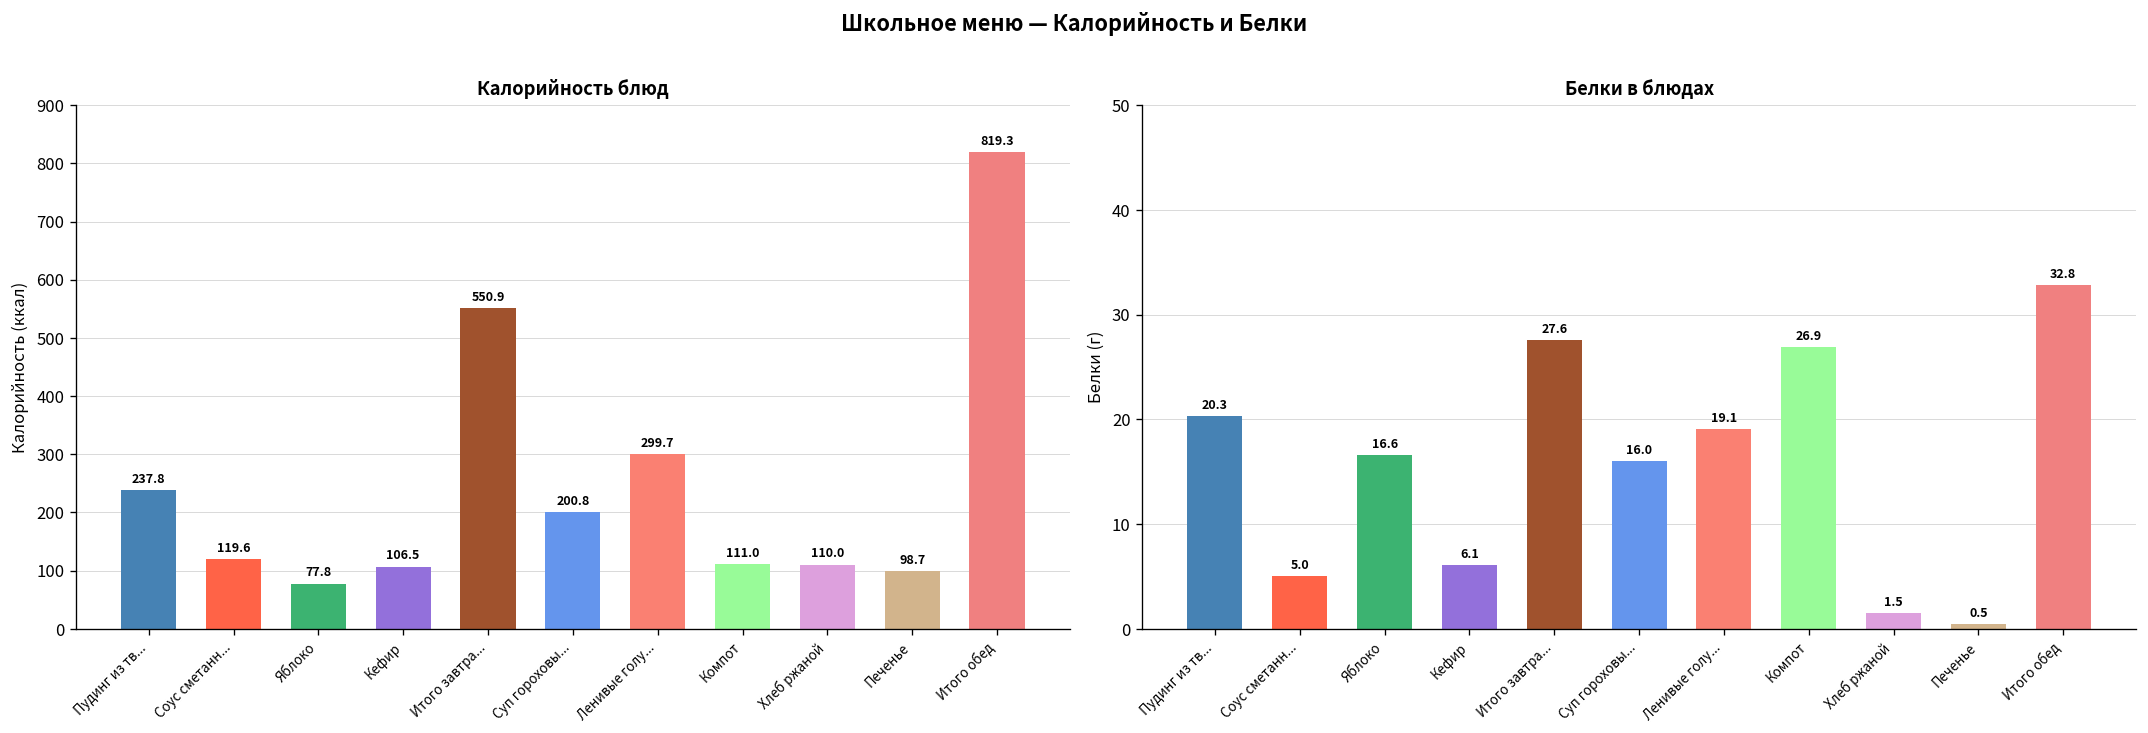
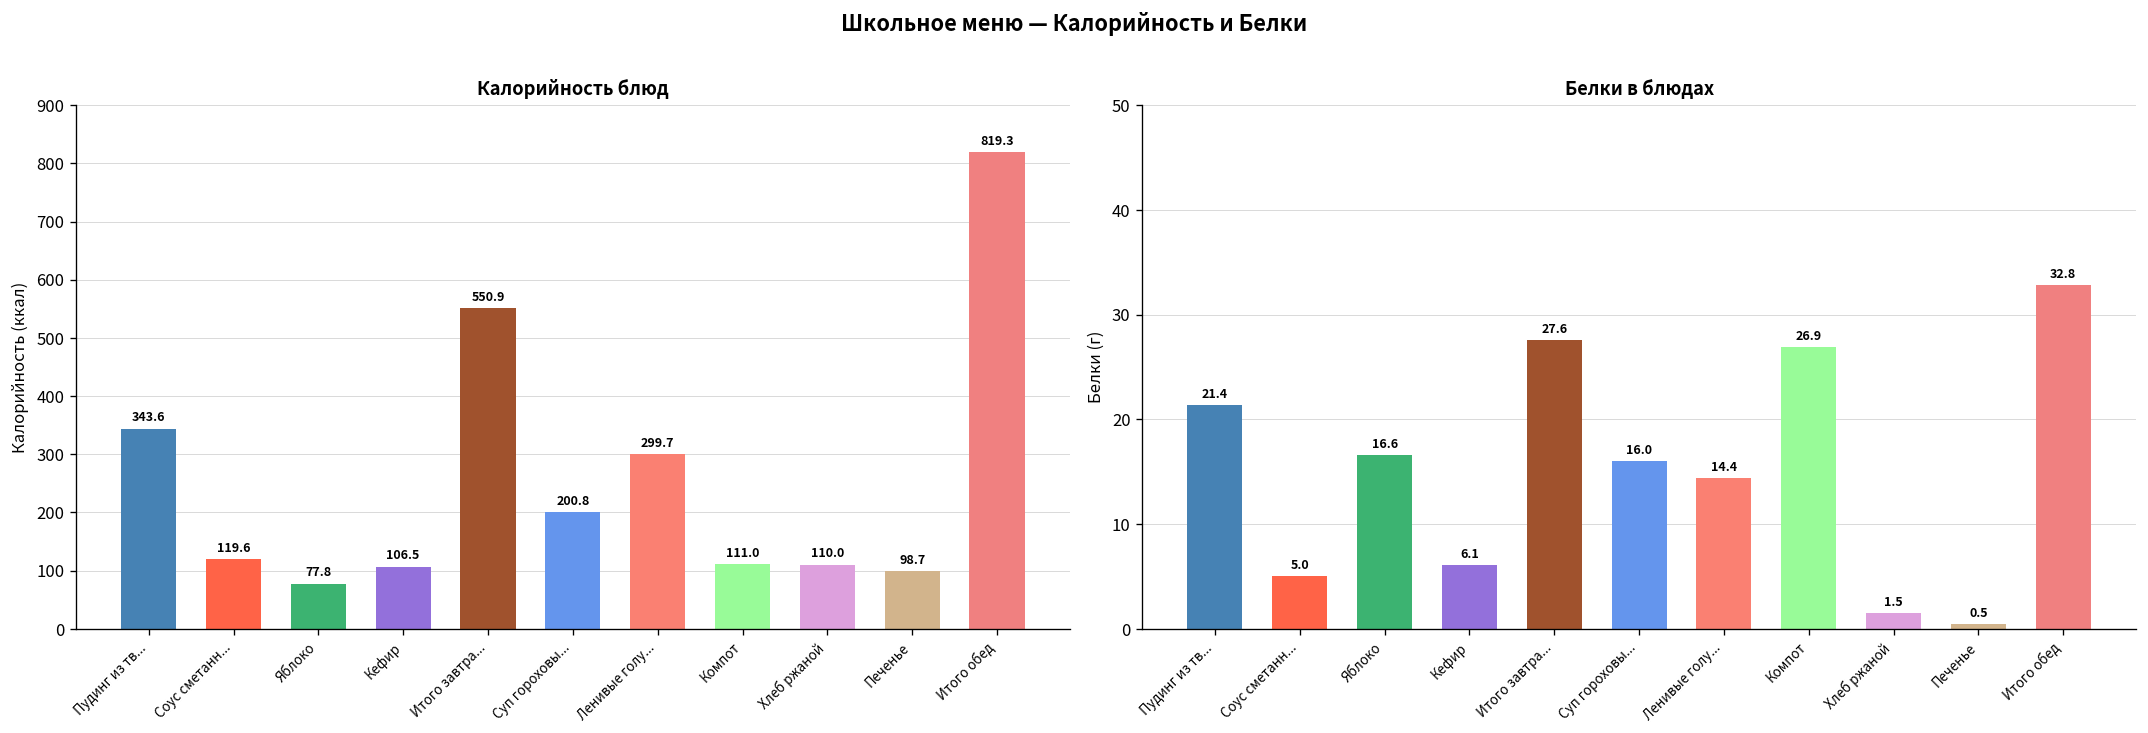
  {
    "Калорийность блюд": {
-     "Пудинг из тв...": 237.8,
+     "Пудинг из тв...": 343.6,
      "Соус сметанн...": 119.6,
      "Яблоко": 77.8,
      "Кефир": 106.5,
      "Итого завтра...": 550.9,
      "Суп гороховы...": 200.8,
      "Ленивые голу...": 299.7,
      "Компот": 111.0,
      "Хлеб ржаной": 110.0,
      "Печенье": 98.7,
      "Итого обед": 819.3
    },
    "Белки в блюдах": {
-     "Пудинг из тв...": 20.3,
+     "Пудинг из тв...": 21.4,
      "Соус сметанн...": 5.0,
      "Яблоко": 16.6,
      "Кефир": 6.1,
      "Итого завтра...": 27.6,
      "Суп гороховы...": 16.0,
-     "Ленивые голу...": 19.1,
+     "Ленивые голу...": 14.4,
      "Компот": 26.9,
      "Хлеб ржаной": 1.5,
      "Печенье": 0.5,
      "Итого обед": 32.8
    }
  }
